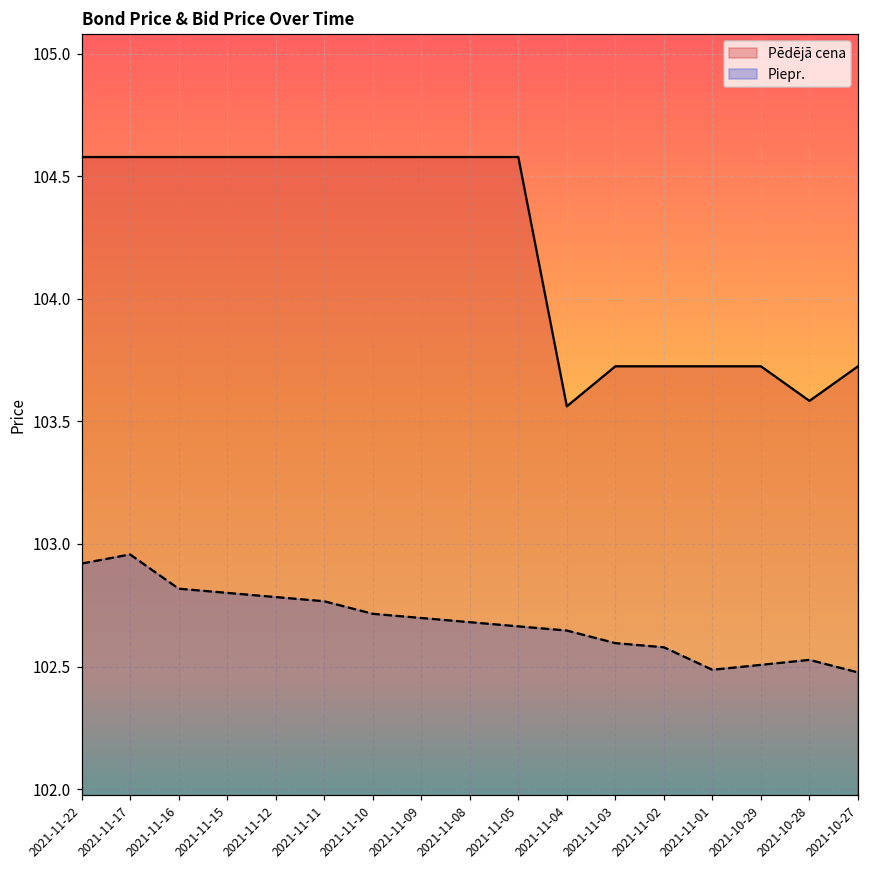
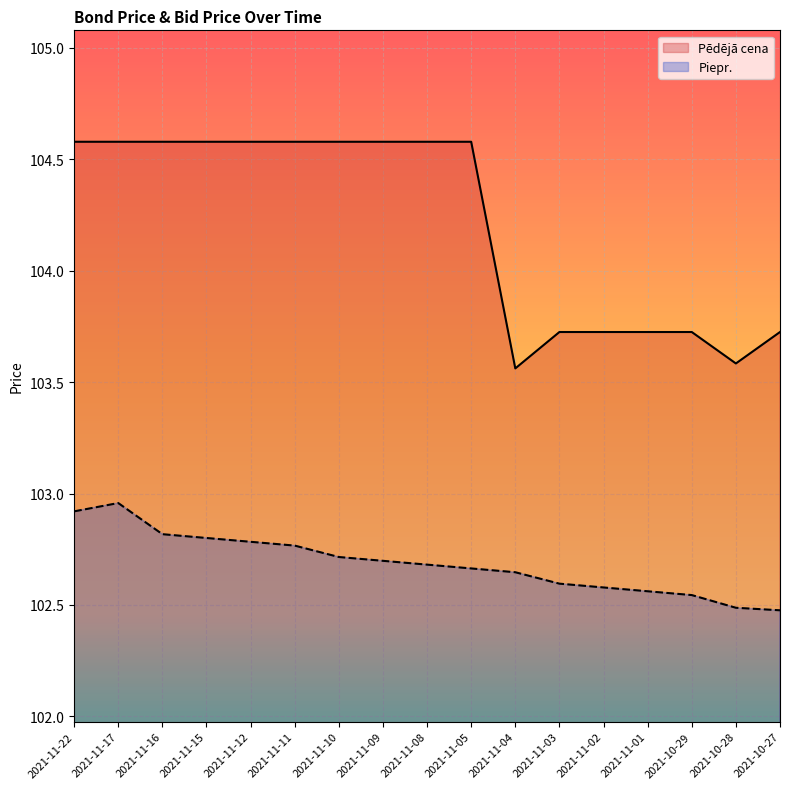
  {
    "Pēdējā cena": {
      "2021-11-22": 104.58,
      "2021-11-17": 104.58,
      "2021-11-16": 104.58,
      "2021-11-15": 104.58,
      "2021-11-12": 104.58,
      "2021-11-11": 104.58,
      "2021-11-10": 104.58,
      "2021-11-09": 104.58,
      "2021-11-08": 104.58,
      "2021-11-05": 104.58,
      "2021-11-04": 103.56,
      "2021-11-03": 103.72,
      "2021-11-02": 103.72,
      "2021-11-01": 103.72,
      "2021-10-29": 103.72,
      "2021-10-28": 103.58,
      "2021-10-27": 103.72
    },
    "Piepr.": {
      "2021-11-22": 102.92,
      "2021-11-17": 102.96,
      "2021-11-16": 102.82,
      "2021-11-15": 102.80,
      "2021-11-12": 102.78,
      "2021-11-11": 102.77,
      "2021-11-10": 102.72,
      "2021-11-09": 102.70,
      "2021-11-08": 102.68,
      "2021-11-05": 102.66,
      "2021-11-04": 102.65,
      "2021-11-03": 102.60,
      "2021-11-02": 102.58,
-     "2021-11-01": 102.49,
-     "2021-10-29": 102.51,
-     "2021-10-28": 102.53,
+     "2021-11-01": 102.56,
+     "2021-10-29": 102.54,
+     "2021-10-28": 102.49,
      "2021-10-27": 102.48
    }
  }
